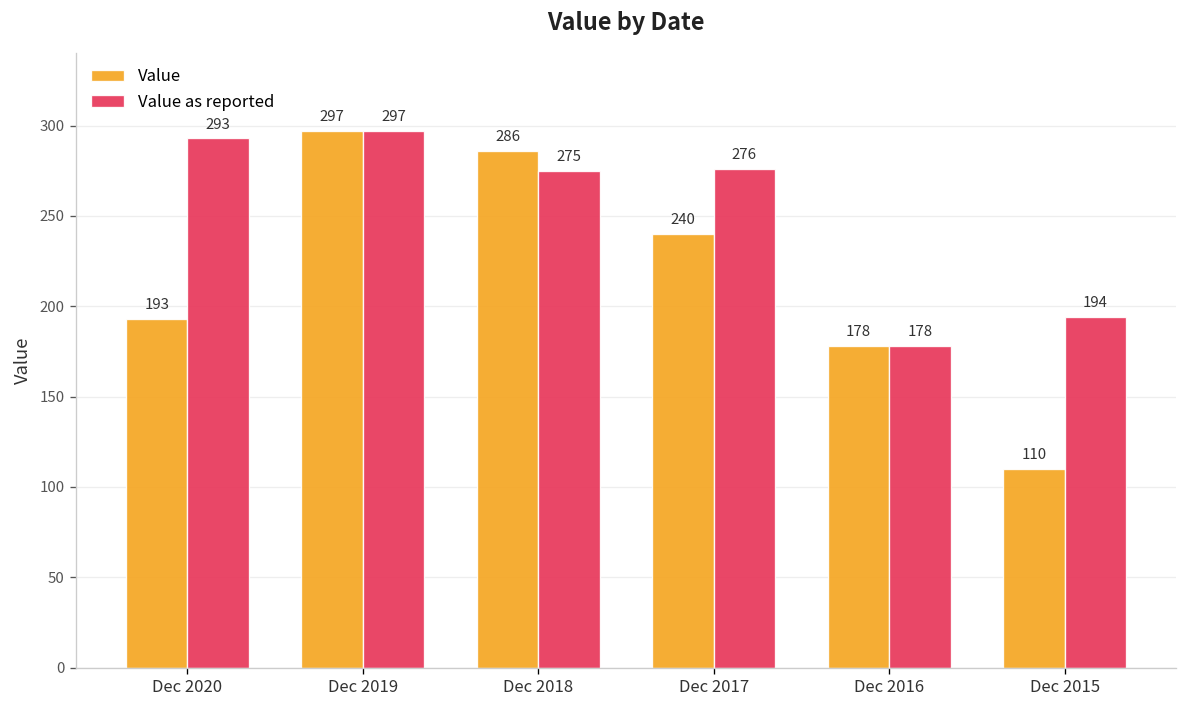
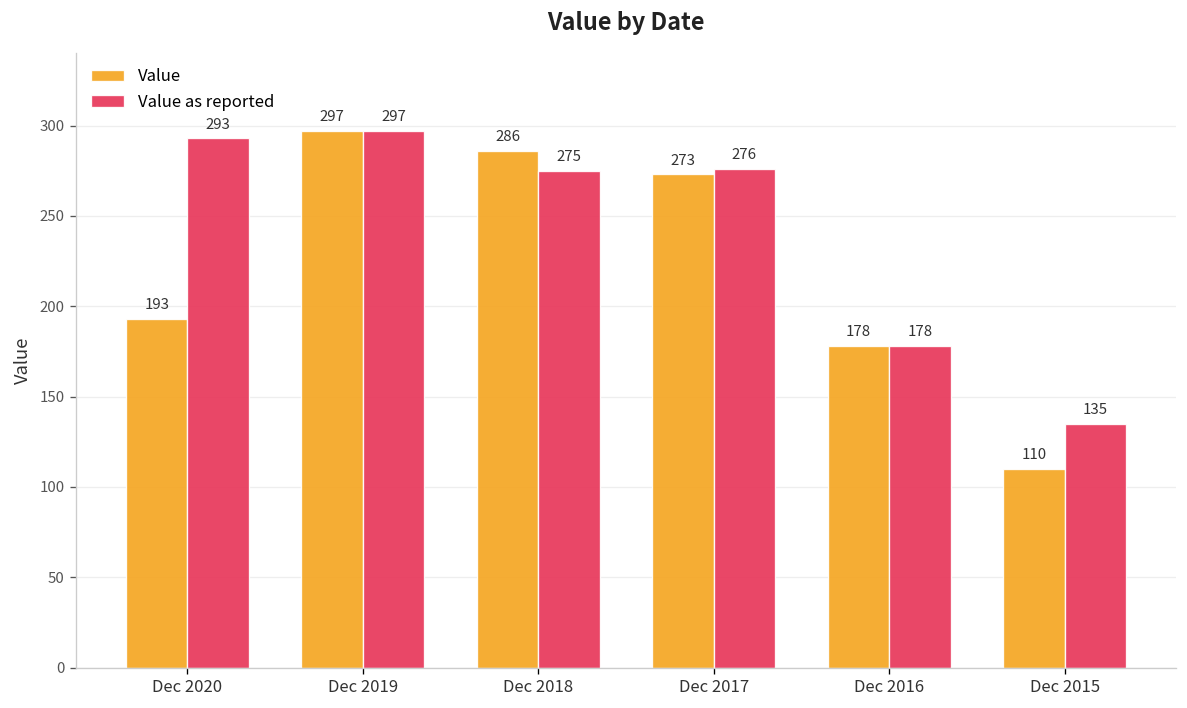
  {
    "Value": {
      "Dec 2020": 193,
      "Dec 2019": 297,
      "Dec 2018": 286,
-     "Dec 2017": 240,
+     "Dec 2017": 273,
      "Dec 2016": 178,
      "Dec 2015": 110
    },
    "Value as reported": {
      "Dec 2020": 293,
      "Dec 2019": 297,
      "Dec 2018": 275,
      "Dec 2017": 276,
      "Dec 2016": 178,
-     "Dec 2015": 194
+     "Dec 2015": 135
    }
  }
